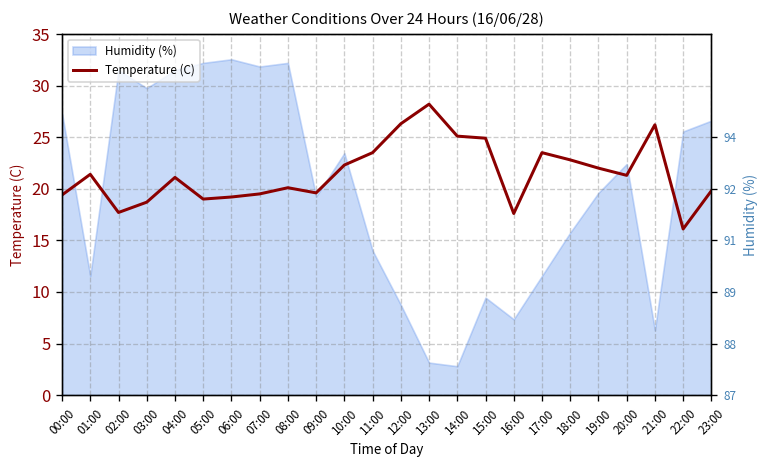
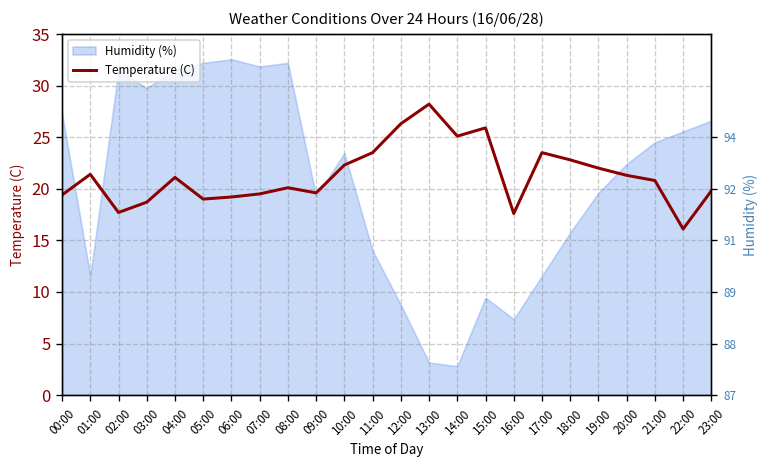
  {
    "Temperature (C)": {
      "00:00": 19,
      "01:00": 21,
      "02:00": 18,
      "03:00": 19,
      "04:00": 21,
      "05:00": 19,
      "06:00": 19,
      "07:00": 20,
      "08:00": 20,
      "09:00": 20,
      "10:00": 22,
      "11:00": 24,
      "12:00": 26,
      "13:00": 28,
      "14:00": 25,
-     "15:00": 25,
+     "15:00": 26,
      "16:00": 18,
      "17:00": 24,
      "18:00": 23,
      "19:00": 22,
      "20:00": 21,
-     "21:00": 26,
+     "21:00": 21,
      "22:00": 16,
      "23:00": 20
    },
    "Humidity (%)": {
      "00:00": 27,
      "01:00": 12,
      "03:00": 30,
      "05:00": 32,
      "06:00": 33,
      "07:00": 32,
      "08:00": 32,
      "09:00": 19,
      "10:00": 23,
      "11:00": 14,
      "12:00": 9,
      "13:00": 3,
      "14:00": 3,
      "15:00": 9,
      "16:00": 7,
      "17:00": 12,
      "18:00": 16,
      "19:00": 20,
      "20:00": 22,
-     "21:00": 6,
+     "21:00": 25,
      "22:00": 26,
      "23:00": 27
    }
  }
